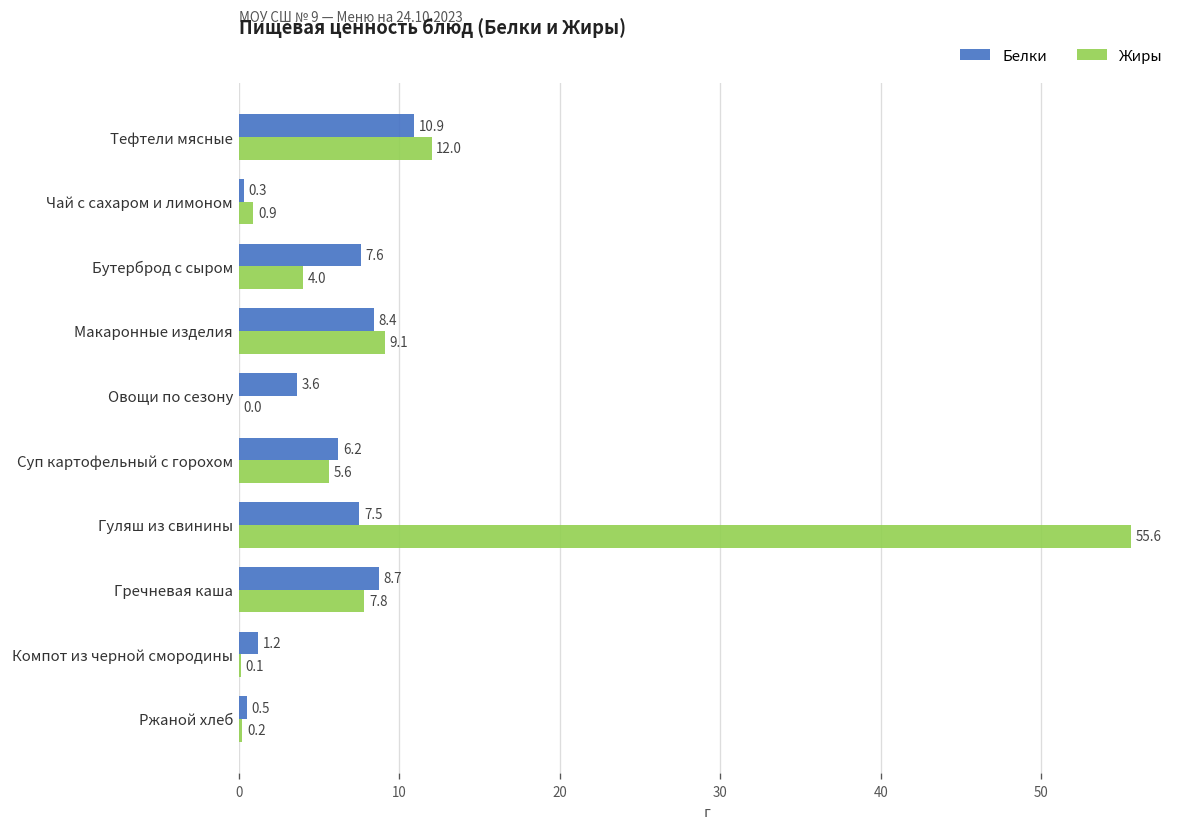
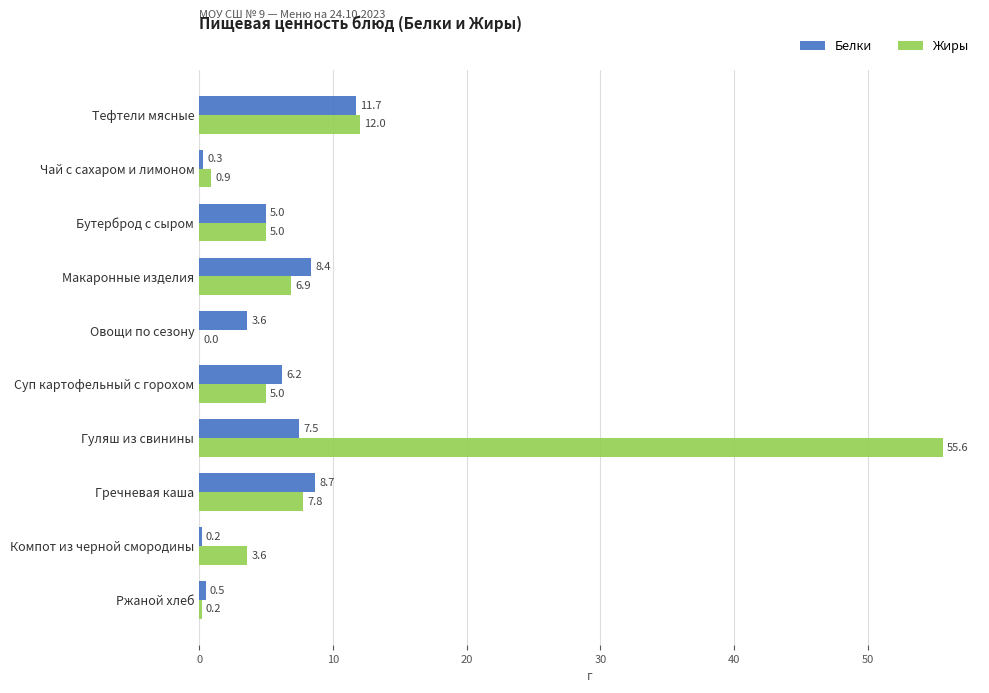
  {
    "Белки": {
-     "Тефтели мясные": 10.9,
+     "Тефтели мясные": 11.7,
      "Чай с сахаром и лимоном": 0.3,
-     "Бутерброд с сыром": 7.6,
+     "Бутерброд с сыром": 5.0,
      "Макаронные изделия": 8.4,
      "Овощи по сезону": 3.6,
      "Суп картофельный с горохом": 6.2,
      "Гуляш из свинины": 7.5,
      "Гречневая каша": 8.7,
-     "Компот из черной смородины": 1.2,
+     "Компот из черной смородины": 0.2,
      "Ржаной хлеб": 0.5
    },
    "Жиры": {
      "Тефтели мясные": 12.0,
      "Чай с сахаром и лимоном": 0.9,
-     "Бутерброд с сыром": 4.0,
-     "Макаронные изделия": 9.1,
+     "Бутерброд с сыром": 5.0,
+     "Макаронные изделия": 6.9,
      "Овощи по сезону": 0.0,
-     "Суп картофельный с горохом": 5.6,
+     "Суп картофельный с горохом": 5.0,
      "Гуляш из свинины": 55.6,
      "Гречневая каша": 7.8,
-     "Компот из черной смородины": 0.1,
+     "Компот из черной смородины": 3.6,
      "Ржаной хлеб": 0.2
    }
  }
